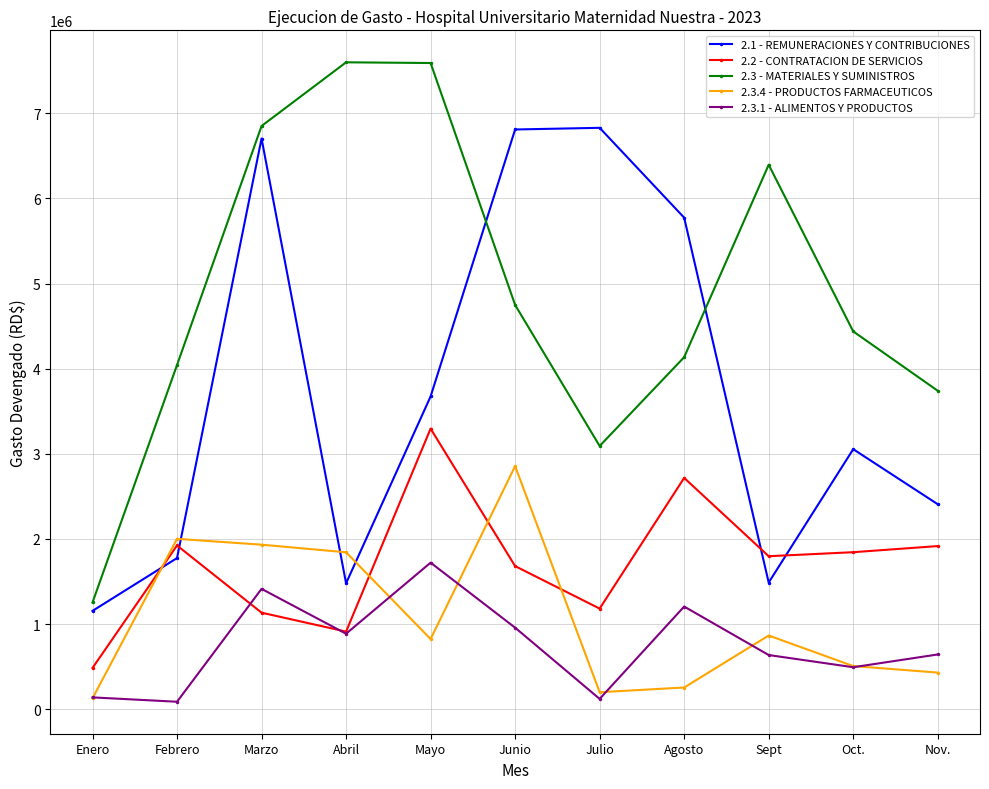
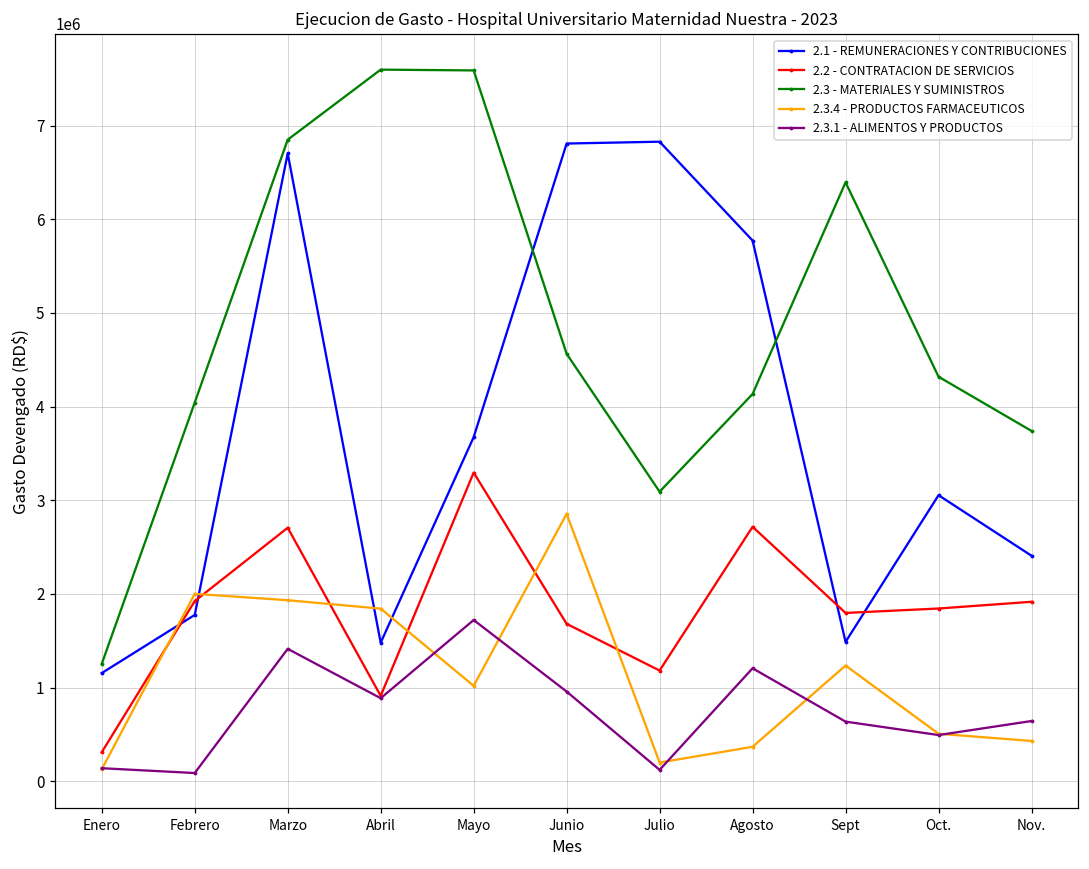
  {
    "2.1 - REMUNERACIONES Y CONTRIBUCIONES": {
      "Enero": 1200000,
      "Febrero": 1800000,
      "Marzo": 6700000,
      "Abril": 1500000,
      "Mayo": 3700000,
      "Junio": 6800000,
      "Julio": 6800000,
      "Agosto": 5800000,
      "Sept": 1500000,
      "Oct.": 3100000,
      "Nov.": 2400000
    },
    "2.2 - CONTRATACION DE SERVICIOS": {
-     "Enero": 500000,
+     "Enero": 300000,
      "Febrero": 1900000,
-     "Marzo": 1100000,
+     "Marzo": 2700000,
      "Mayo": 3300000,
      "Junio": 1700000,
      "Julio": 1200000,
      "Agosto": 2700000,
      "Sept": 1800000,
      "Oct.": 1800000,
      "Nov.": 1900000
    },
    "2.3 - MATERIALES Y SUMINISTROS": {
      "Enero": 1300000,
      "Febrero": 4000000,
      "Marzo": 6900000,
      "Abril": 7600000,
      "Mayo": 7600000,
-     "Junio": 4700000,
+     "Junio": 4600000,
      "Julio": 3100000,
      "Agosto": 4100000,
      "Sept": 6400000,
-     "Oct.": 4400000,
+     "Oct.": 4300000,
      "Nov.": 3700000
    },
    "2.3.4 - PRODUCTOS FARMACEUTICOS": {
      "Febrero": 2000000,
      "Marzo": 1900000,
      "Abril": 1800000,
-     "Mayo": 800000,
+     "Mayo": 1000000,
      "Junio": 2900000,
      "Julio": 200000,
-     "Agosto": 300000,
-     "Sept": 900000,
+     "Agosto": 400000,
+     "Sept": 1200000,
      "Nov.": 400000
    },
    "2.3.1 - ALIMENTOS Y PRODUCTOS": {
      "Febrero": 100000,
      "Marzo": 1400000,
      "Mayo": 1700000,
      "Junio": 1000000,
      "Julio": 100000,
      "Agosto": 1200000,
      "Sept": 600000,
      "Nov.": 600000
    }
  }
